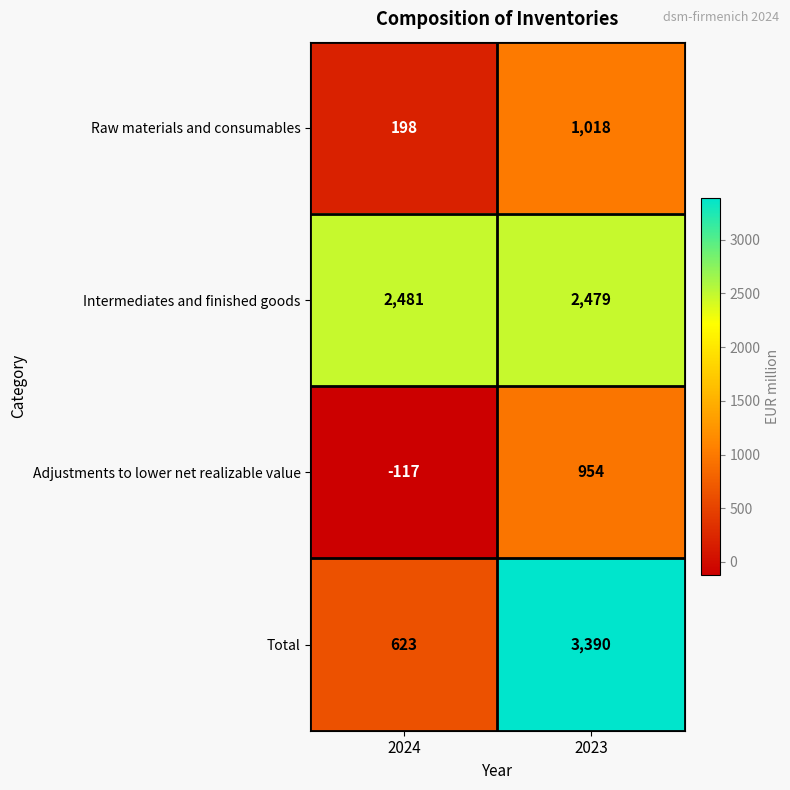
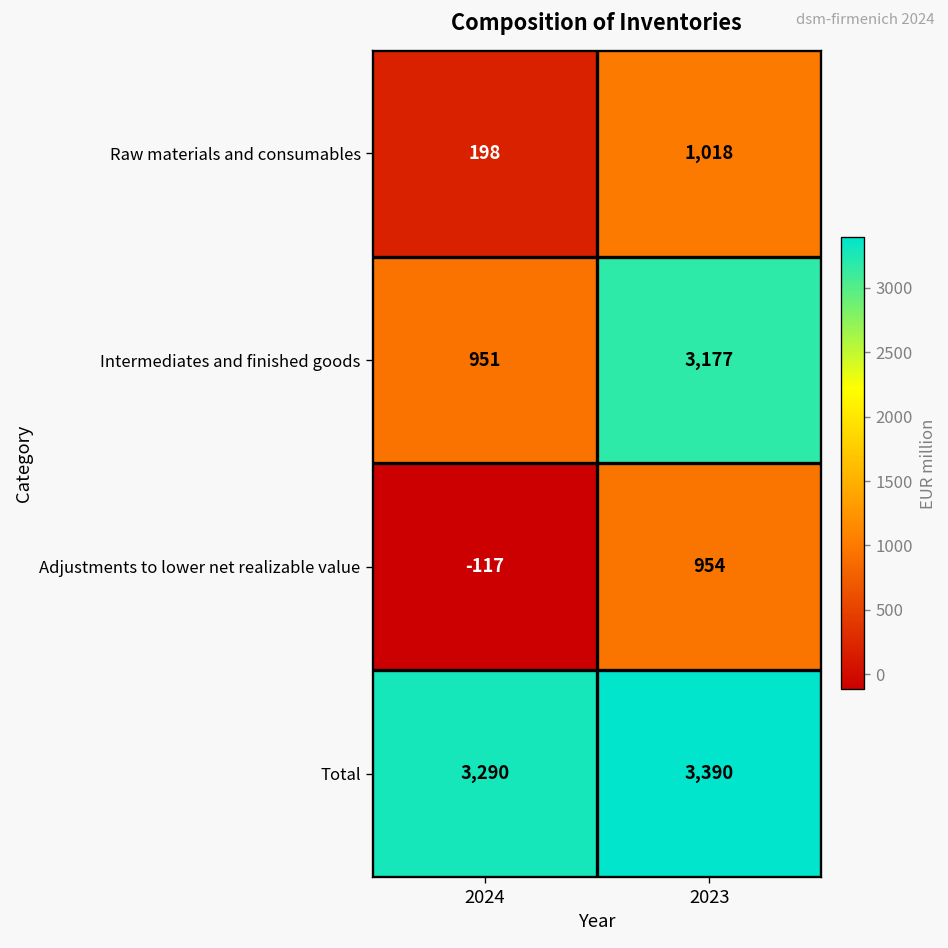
  {
    "Raw materials and consumables": {
      "2024": "198",
      "2023": "1,018"
    },
    "Intermediates and finished goods": {
-     "2024": "2,481",
-     "2023": "2,479"
+     "2024": "951",
+     "2023": "3,177"
    },
    "Adjustments to lower net realizable value": {
      "2024": "-117",
      "2023": "954"
    },
    "Total": {
-     "2024": "623",
+     "2024": "3,290",
      "2023": "3,390"
    }
  }
